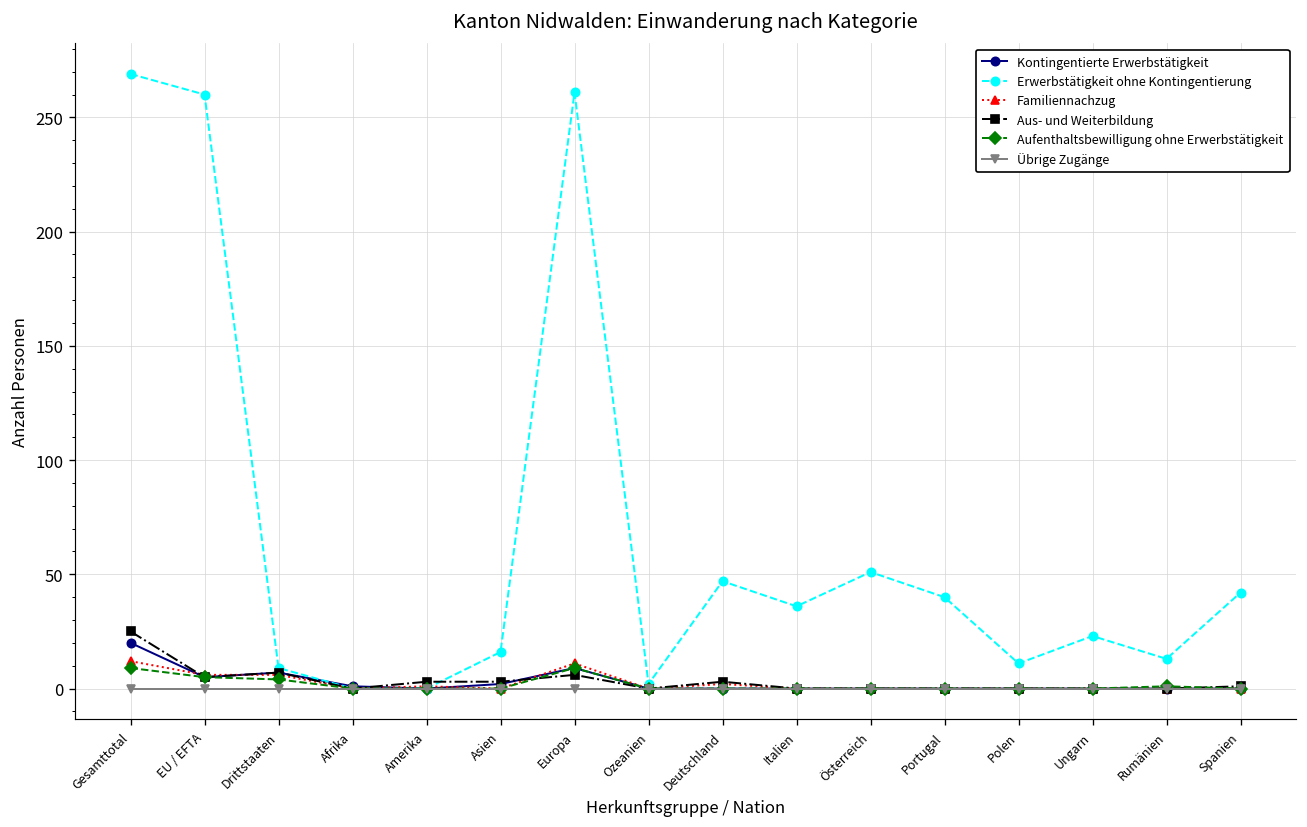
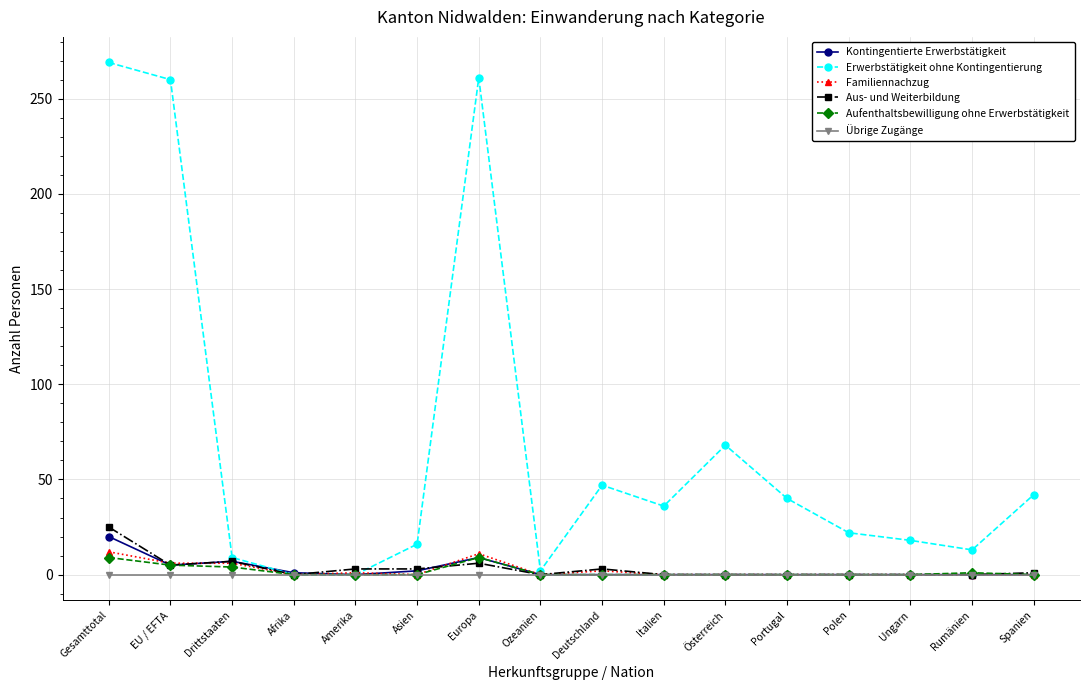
  {
    "Kontingentierte Erwerbstätigkeit": {
      "Gesamttotal": 20
    },
    "Erwerbstätigkeit ohne Kontingentierung": {
      "Gesamttotal": 269,
      "EU / EFTA": 260,
      "Drittstaaten": 9,
      "Asien": 16,
      "Europa": 261,
      "Ozeanien": 2,
      "Deutschland": 47,
      "Italien": 36,
-     "Österreich": 51,
+     "Österreich": 68,
      "Portugal": 40,
-     "Polen": 11,
-     "Ungarn": 23,
+     "Polen": 22,
+     "Ungarn": 18,
      "Rumänien": 13,
      "Spanien": 42
    },
    "Familiennachzug": {
      "Gesamttotal": 12,
      "Europa": 11
    },
    "Aus- und Weiterbildung": {
      "Gesamttotal": 25,
      "Amerika": 3,
      "Europa": 6
    },
    "Aufenthaltsbewilligung ohne Erwerbstätigkeit": {
      "Gesamttotal": 9,
      "Drittstaaten": 4
    },
    "Übrige Zugänge": {
      "Gesamttotal": 0,
      "EU / EFTA": 0,
      "Drittstaaten": 0,
      "Europa": 0
    }
  }
